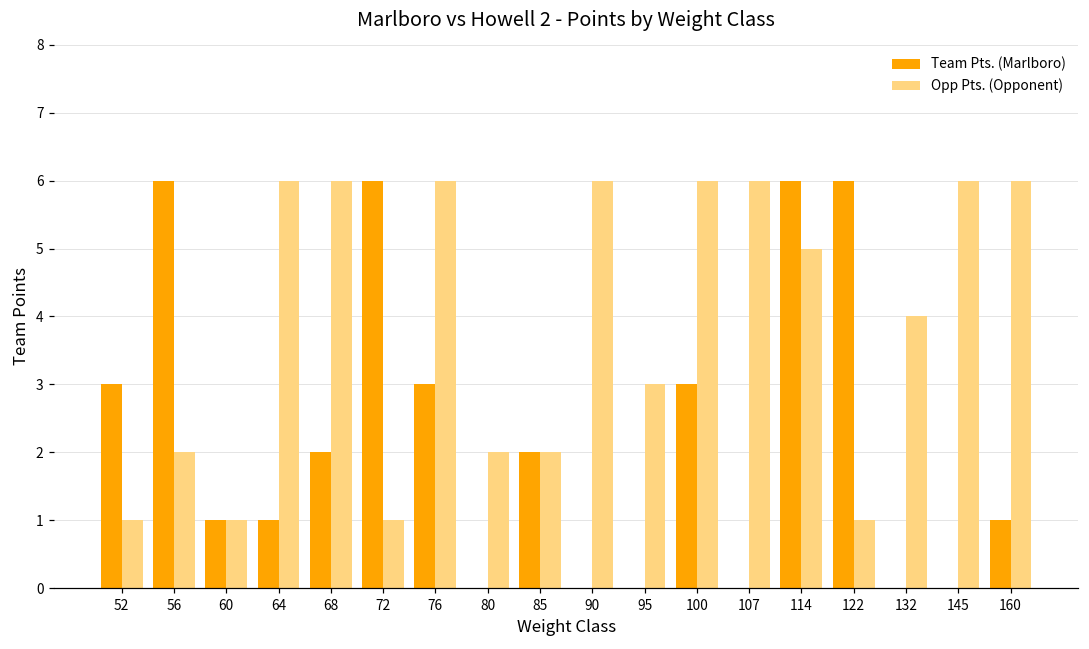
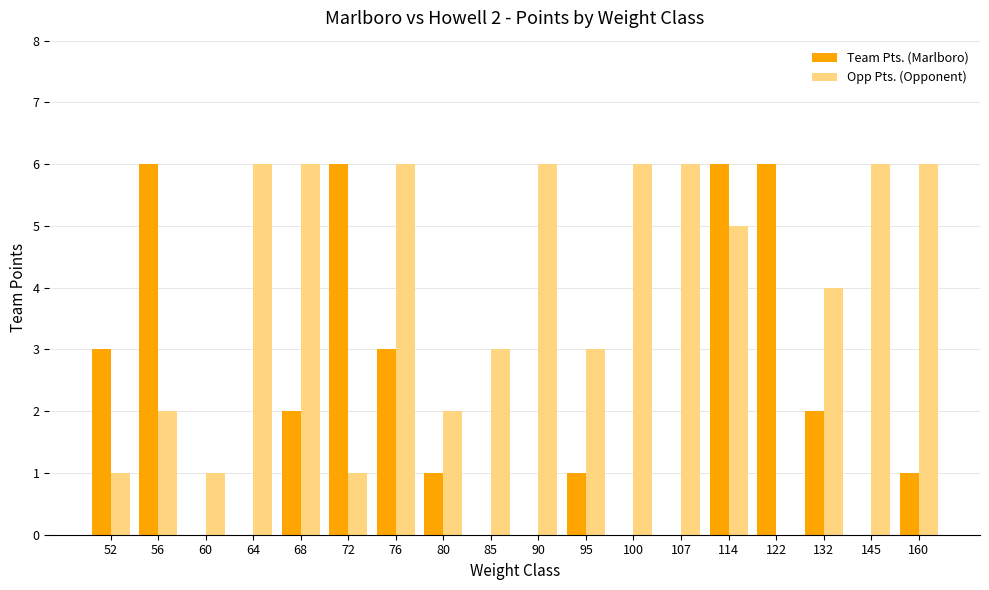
  {
    "Team Pts. (Marlboro)": {
      "52": 3,
      "56": 6,
-     "60": 1,
-     "64": 1,
+     "60": 0,
+     "64": 0,
      "68": 2,
      "72": 6,
      "76": 3,
-     "80": 0,
-     "85": 2,
+     "80": 1,
+     "85": 0,
      "90": 0,
-     "95": 0,
-     "100": 3,
+     "95": 1,
+     "100": 0,
      "107": 0,
      "114": 6,
      "122": 6,
-     "132": 0,
+     "132": 2,
      "145": 0,
      "160": 1
    },
    "Opp Pts. (Opponent)": {
      "52": 1,
      "56": 2,
      "60": 1,
      "64": 6,
      "68": 6,
      "72": 1,
      "76": 6,
      "80": 2,
-     "85": 2,
+     "85": 3,
      "90": 6,
      "95": 3,
      "100": 6,
      "107": 6,
      "114": 5,
-     "122": 1,
+     "122": 0,
      "132": 4,
      "145": 6,
      "160": 6
    }
  }
